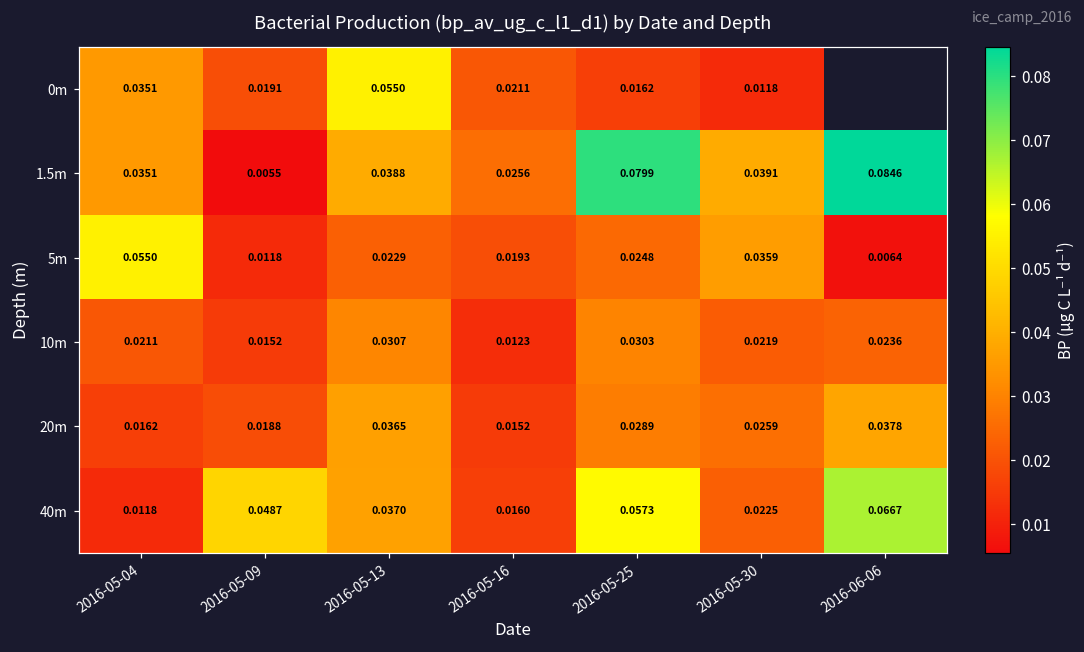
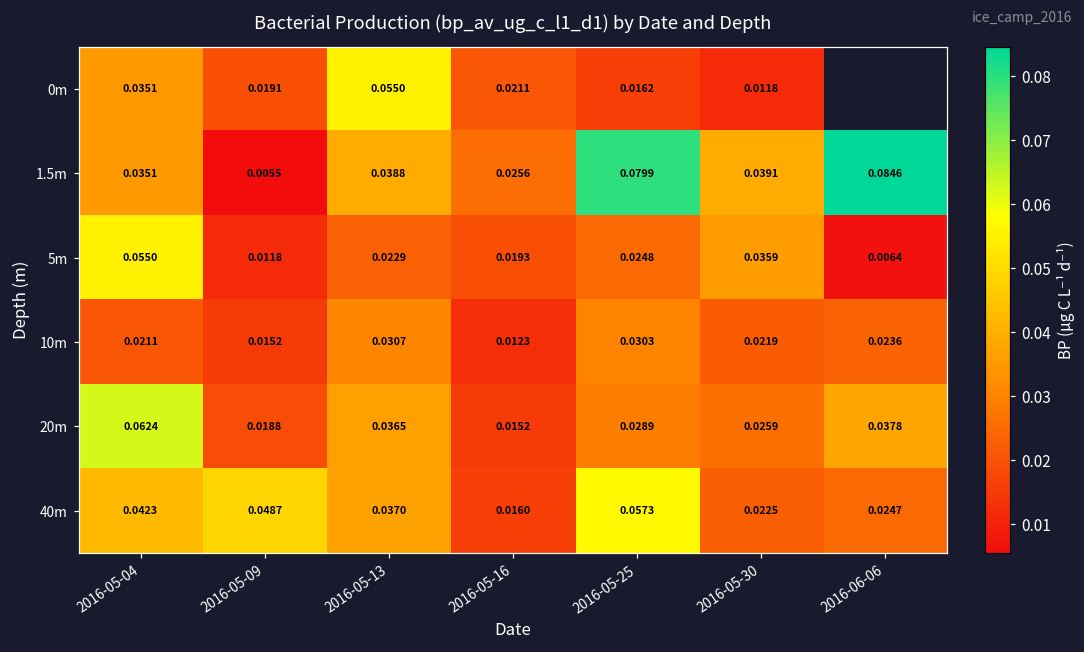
  {
    "0m": {
      "2016-05-04": 0.0351,
      "2016-05-09": 0.0191,
      "2016-05-13": 0.0550,
      "2016-05-16": 0.0211,
      "2016-05-25": 0.0162,
      "2016-05-30": 0.0118
    },
    "1.5m": {
      "2016-05-04": 0.0351,
      "2016-05-09": 0.0055,
      "2016-05-13": 0.0388,
      "2016-05-16": 0.0256,
      "2016-05-25": 0.0799,
      "2016-05-30": 0.0391,
      "2016-06-06": 0.0846
    },
    "5m": {
      "2016-05-04": 0.0550,
      "2016-05-09": 0.0118,
      "2016-05-13": 0.0229,
      "2016-05-16": 0.0193,
      "2016-05-25": 0.0248,
      "2016-05-30": 0.0359,
      "2016-06-06": 0.0064
    },
    "10m": {
      "2016-05-04": 0.0211,
      "2016-05-09": 0.0152,
      "2016-05-13": 0.0307,
      "2016-05-16": 0.0123,
      "2016-05-25": 0.0303,
      "2016-05-30": 0.0219,
      "2016-06-06": 0.0236
    },
    "20m": {
-     "2016-05-04": 0.0162,
+     "2016-05-04": 0.0624,
      "2016-05-09": 0.0188,
      "2016-05-13": 0.0365,
      "2016-05-16": 0.0152,
      "2016-05-25": 0.0289,
      "2016-05-30": 0.0259,
      "2016-06-06": 0.0378
    },
    "40m": {
-     "2016-05-04": 0.0118,
+     "2016-05-04": 0.0423,
      "2016-05-09": 0.0487,
      "2016-05-13": 0.0370,
      "2016-05-16": 0.0160,
      "2016-05-25": 0.0573,
      "2016-05-30": 0.0225,
-     "2016-06-06": 0.0667
+     "2016-06-06": 0.0247
    }
  }
